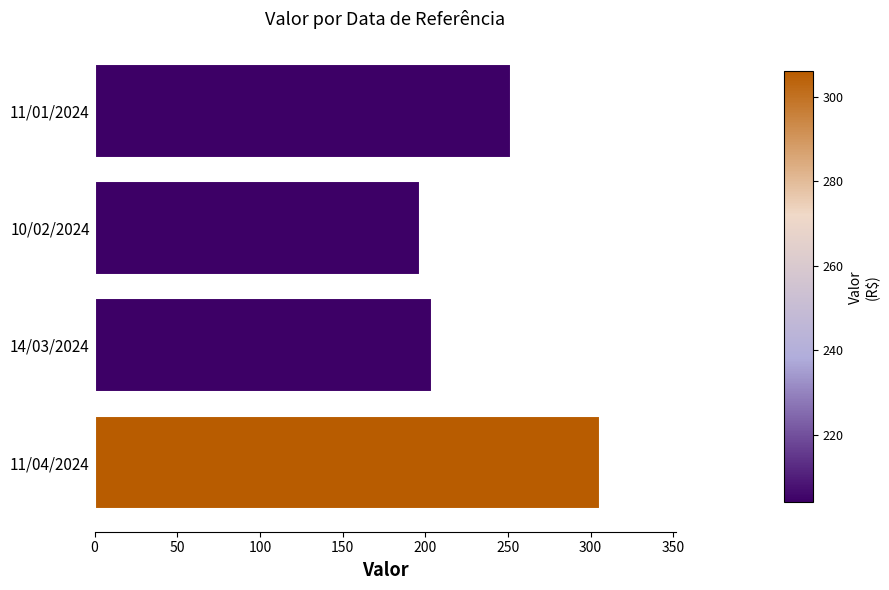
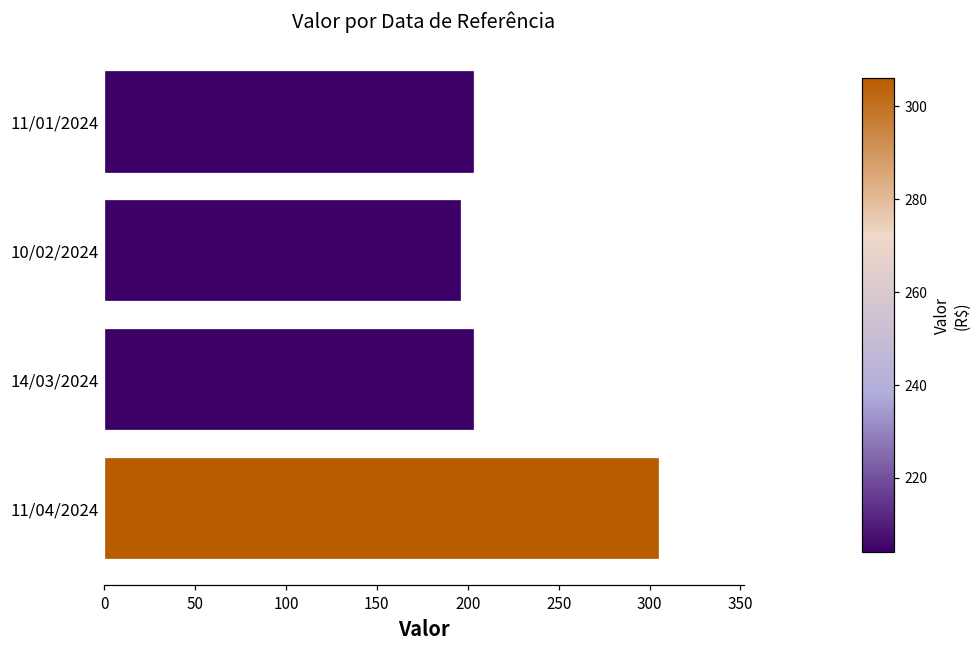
  {
-   "11/01/2024": 252,
+   "11/01/2024": 204,
    "10/02/2024": 197,
    "14/03/2024": 204,
    "11/04/2024": 306
  }
